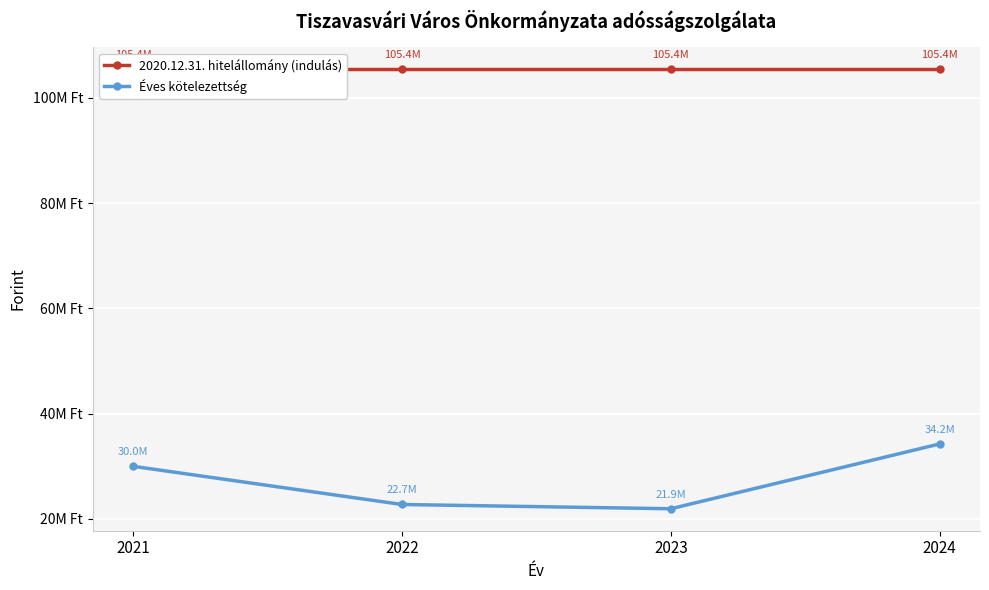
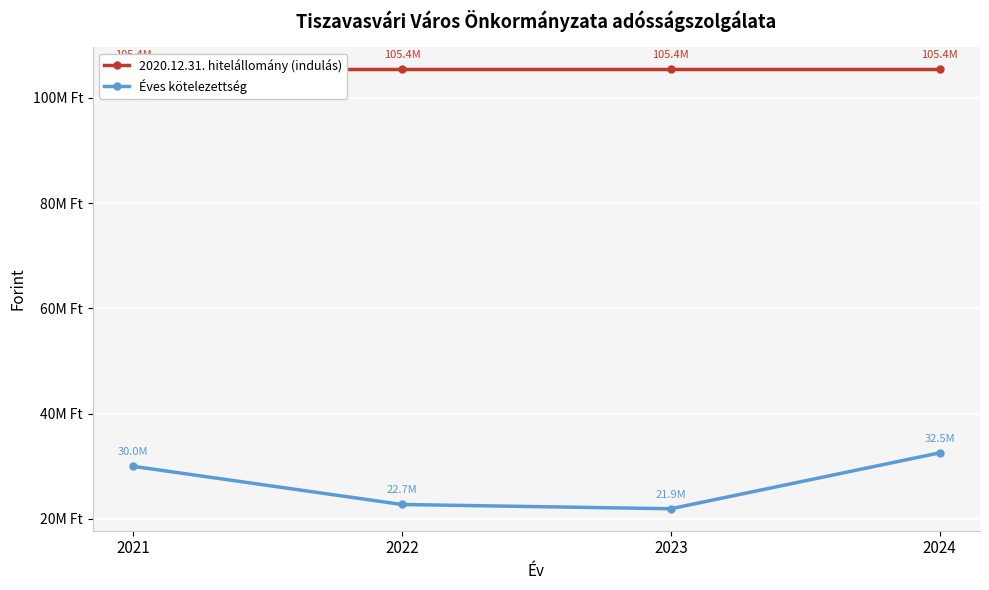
  {
    "2020.12.31. hitelállomány (indulás)": {
      "2022": "105.4M",
      "2023": "105.4M",
      "2024": "105.4M"
    },
    "Éves kötelezettség": {
      "2021": "30.0M",
      "2022": "22.7M",
      "2023": "21.9M",
-     "2024": "34.2M"
+     "2024": "32.5M"
    }
  }
